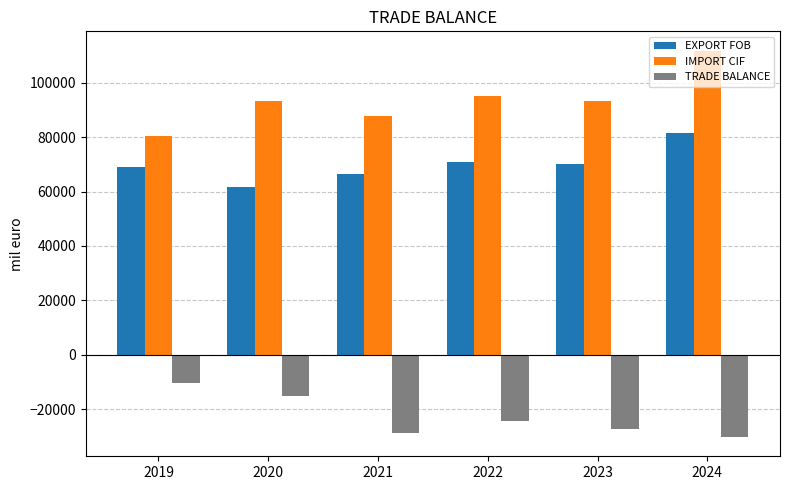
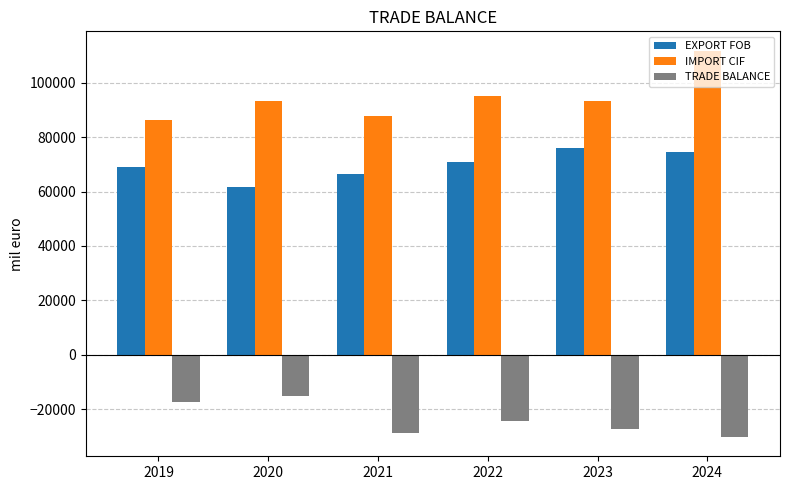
  {
    "EXPORT FOB": {
      "2019": 69000,
      "2020": 62000,
      "2021": 67000,
      "2022": 71000,
-     "2023": 70000,
-     "2024": 82000
+     "2023": 76000,
+     "2024": 75000
    },
    "IMPORT CIF": {
-     "2019": 80000,
+     "2019": 86000,
      "2020": 93000,
      "2021": 88000,
      "2022": 95000,
      "2023": 93000
    },
    "TRADE BALANCE": {
-     "2019": -11000,
+     "2019": -17000,
      "2020": -15000,
      "2021": -29000,
      "2022": -24000,
      "2023": -27000,
      "2024": -30000
    }
  }
